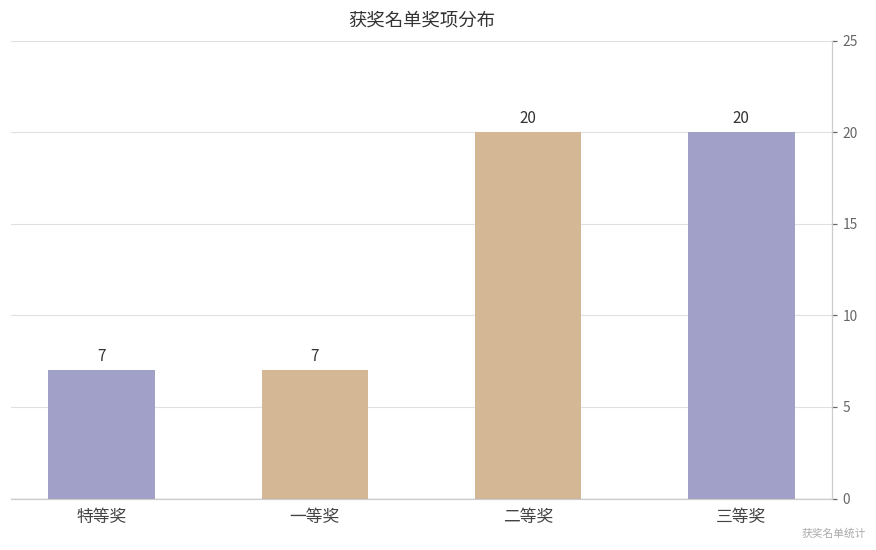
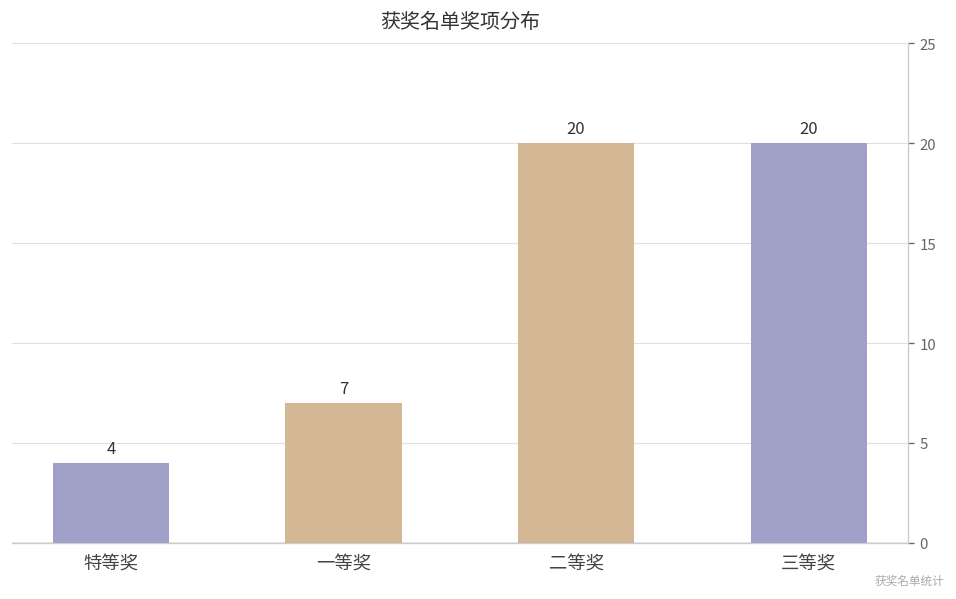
  {
-   "特等奖": 7,
+   "特等奖": 4,
    "一等奖": 7,
    "二等奖": 20,
    "三等奖": 20
  }
